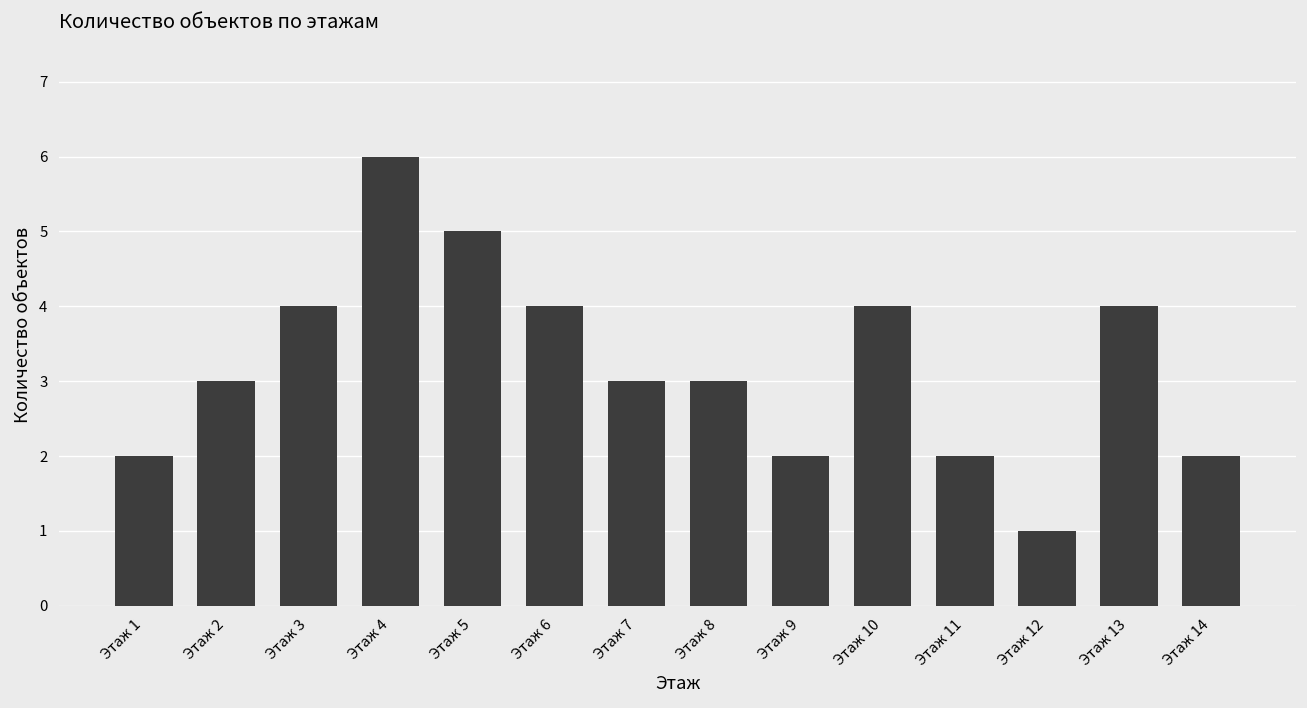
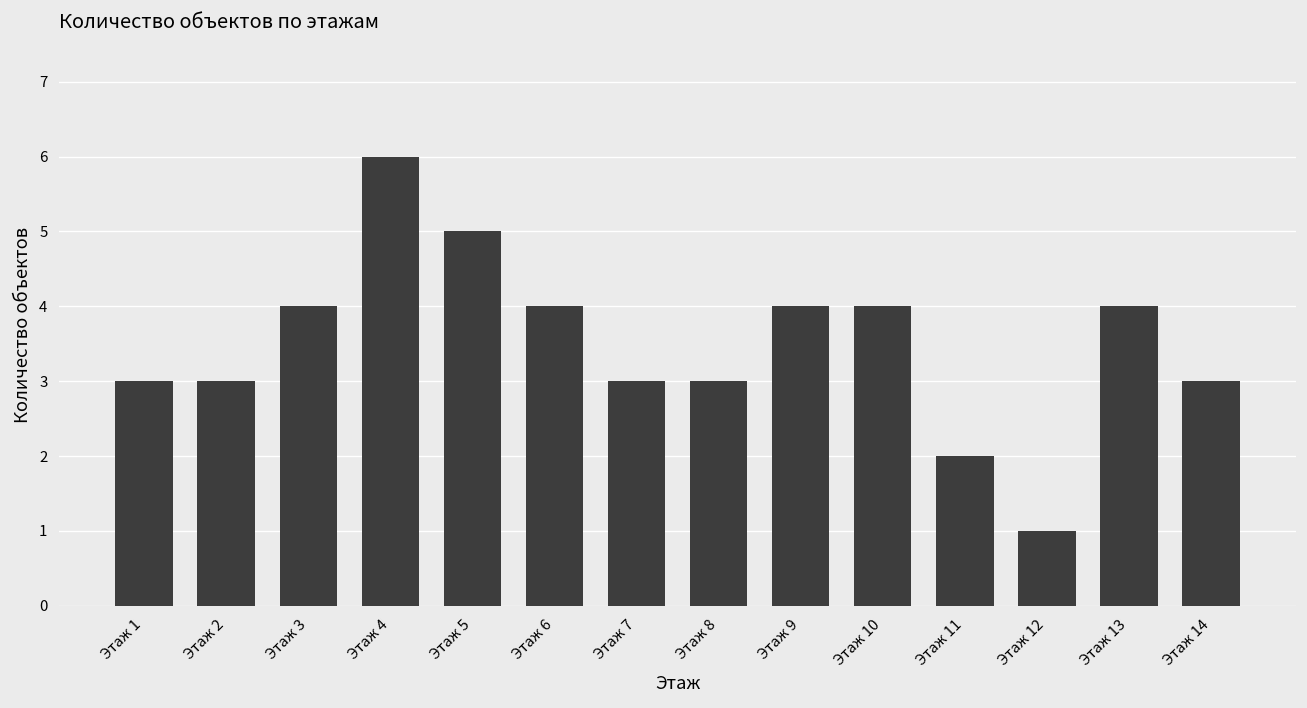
  {
-   "Этаж 1": 2,
+   "Этаж 1": 3,
    "Этаж 2": 3,
    "Этаж 3": 4,
    "Этаж 4": 6,
    "Этаж 5": 5,
    "Этаж 6": 4,
    "Этаж 7": 3,
    "Этаж 8": 3,
-   "Этаж 9": 2,
+   "Этаж 9": 4,
    "Этаж 10": 4,
    "Этаж 11": 2,
    "Этаж 12": 1,
    "Этаж 13": 4,
-   "Этаж 14": 2
+   "Этаж 14": 3
  }
